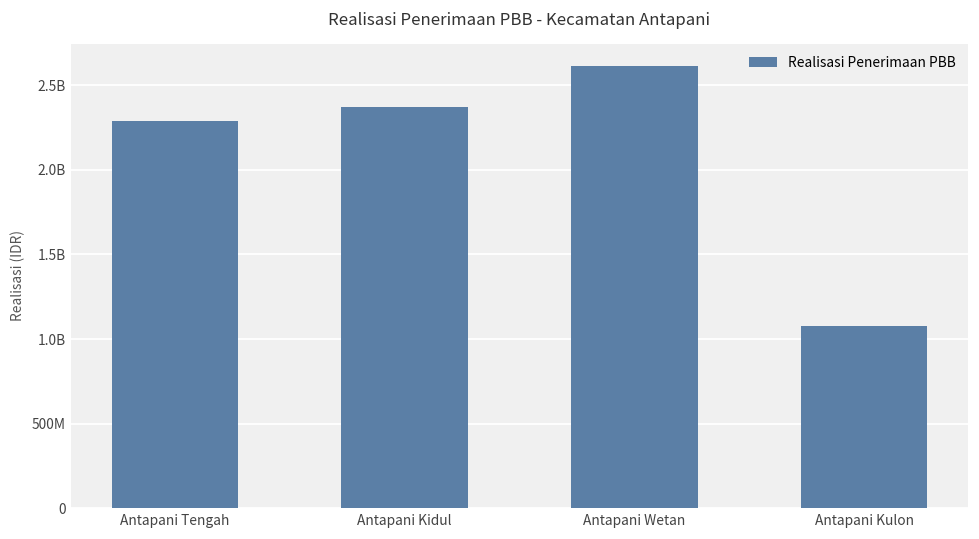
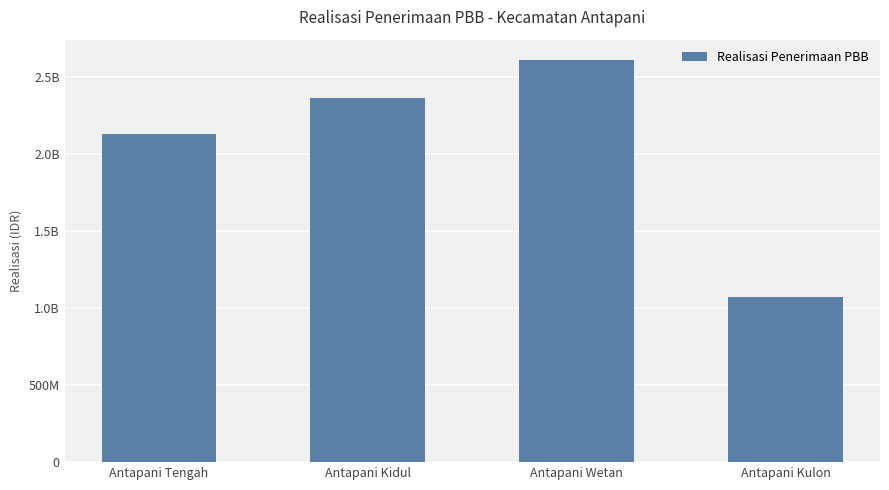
  {
-   "Antapani Tengah": 2290000000,
+   "Antapani Tengah": 2130000000,
    "Antapani Kidul": 2370000000,
    "Antapani Wetan": 2610000000,
    "Antapani Kulon": 1070000000
  }
